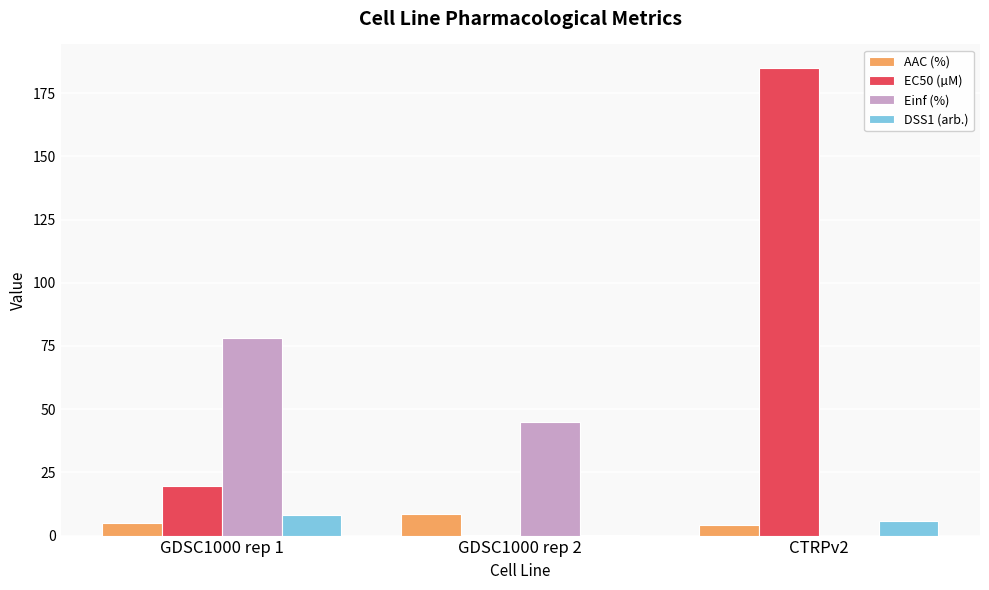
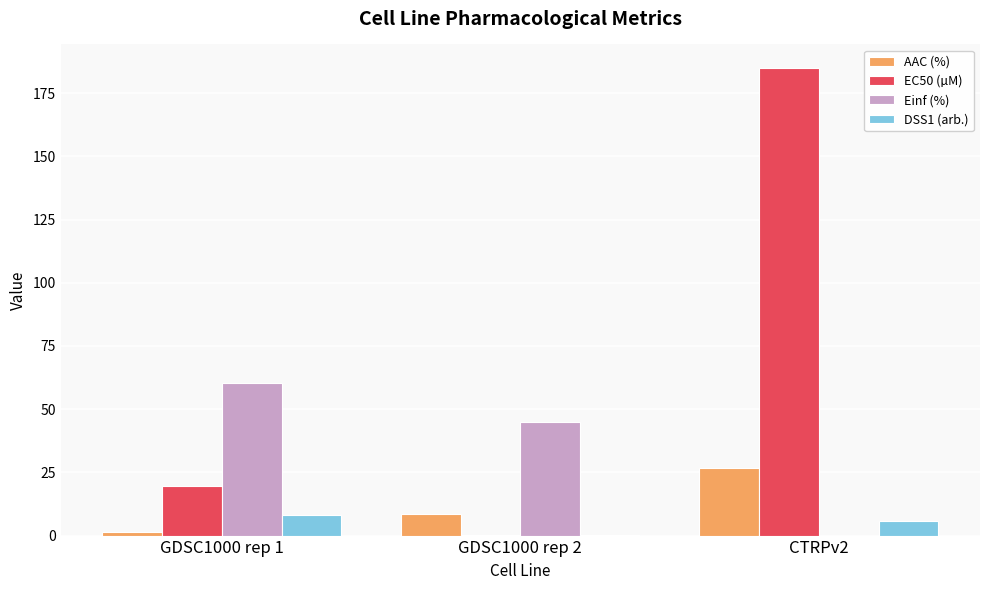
  {
    "AAC (%)": {
-     "GDSC1000 rep 1": 5,
+     "GDSC1000 rep 1": 2,
      "GDSC1000 rep 2": 8,
-     "CTRPv2": 4
+     "CTRPv2": 27
    },
    "EC50 (µM)": {
      "GDSC1000 rep 1": 20,
      "CTRPv2": 185
    },
    "Einf (%)": {
-     "GDSC1000 rep 1": 78,
+     "GDSC1000 rep 1": 60,
      "GDSC1000 rep 2": 45,
      "CTRPv2": 0
    },
    "DSS1 (arb.)": {
      "GDSC1000 rep 1": 8,
      "CTRPv2": 6
    }
  }
